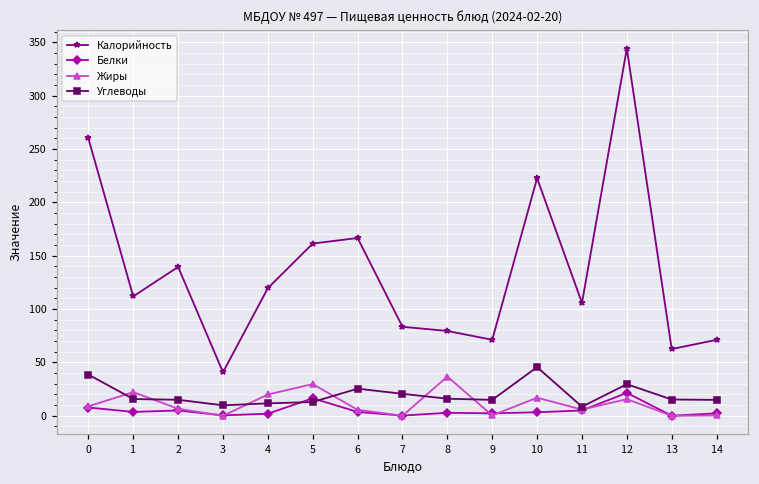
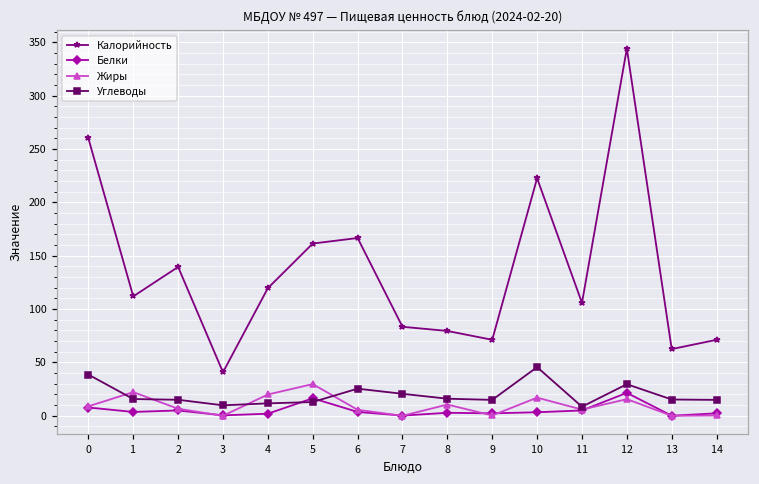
  {
    "Жиры": {
      "1": 20,
      "4": 20,
      "5": 30,
-     "8": 40,
+     "8": 10,
      "10": 20,
      "12": 20
    }
  }
